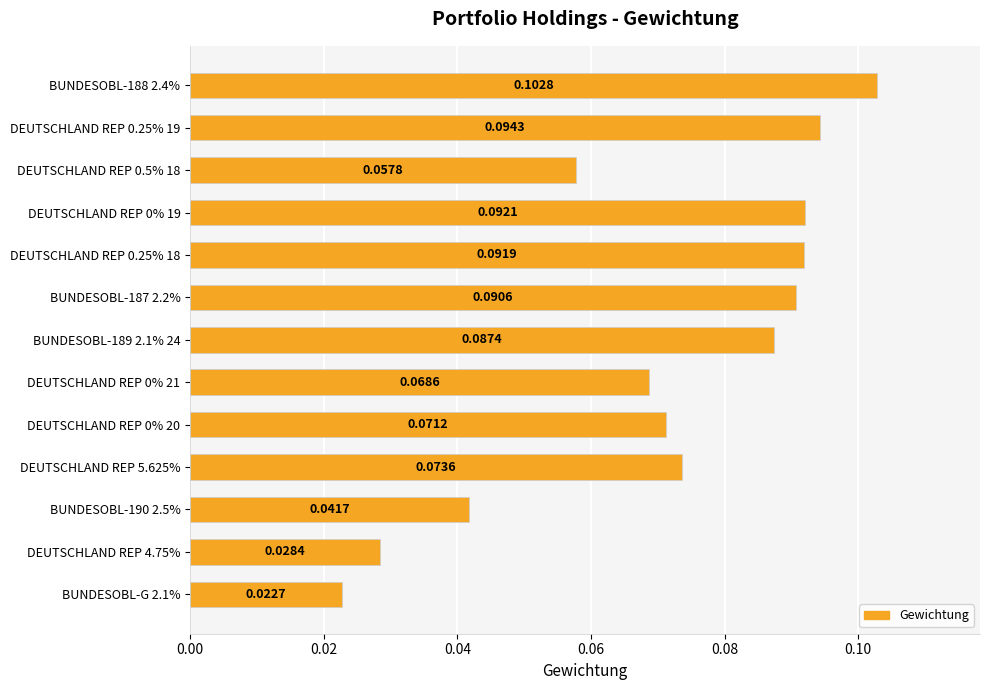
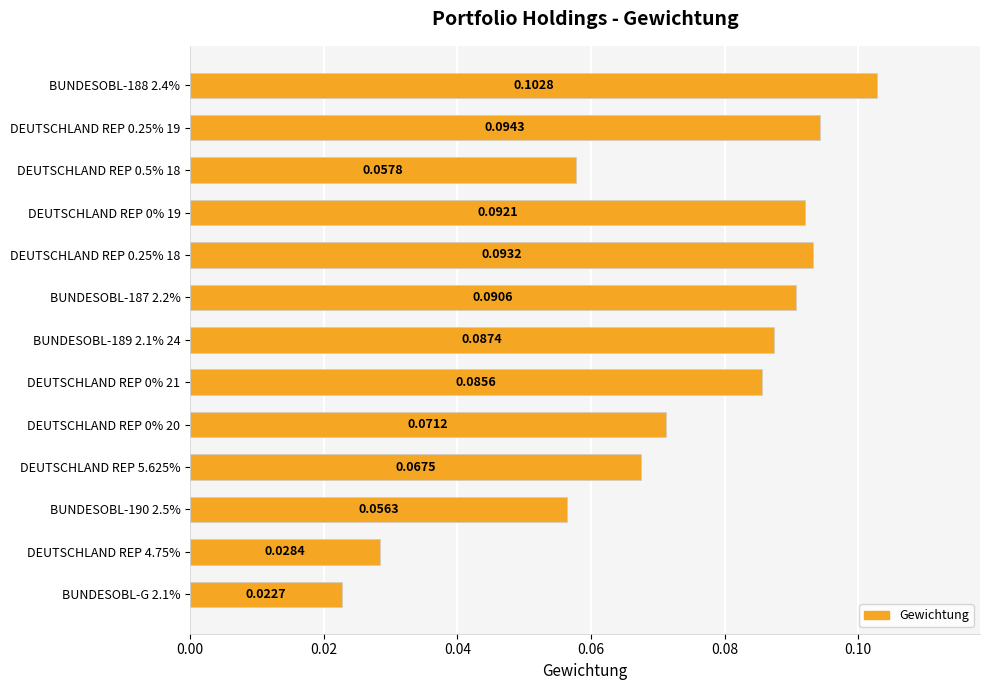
  {
    "BUNDESOBL-188 2.4%": 0.1028,
    "DEUTSCHLAND REP 0.25% 19": 0.0943,
    "DEUTSCHLAND REP 0.5% 18": 0.0578,
    "DEUTSCHLAND REP 0% 19": 0.0921,
-   "DEUTSCHLAND REP 0.25% 18": 0.0919,
+   "DEUTSCHLAND REP 0.25% 18": 0.0932,
    "BUNDESOBL-187 2.2%": 0.0906,
    "BUNDESOBL-189 2.1% 24": 0.0874,
-   "DEUTSCHLAND REP 0% 21": 0.0686,
+   "DEUTSCHLAND REP 0% 21": 0.0856,
    "DEUTSCHLAND REP 0% 20": 0.0712,
-   "DEUTSCHLAND REP 5.625%": 0.0736,
-   "BUNDESOBL-190 2.5%": 0.0417,
+   "DEUTSCHLAND REP 5.625%": 0.0675,
+   "BUNDESOBL-190 2.5%": 0.0563,
    "DEUTSCHLAND REP 4.75%": 0.0284,
    "BUNDESOBL-G 2.1%": 0.0227
  }
